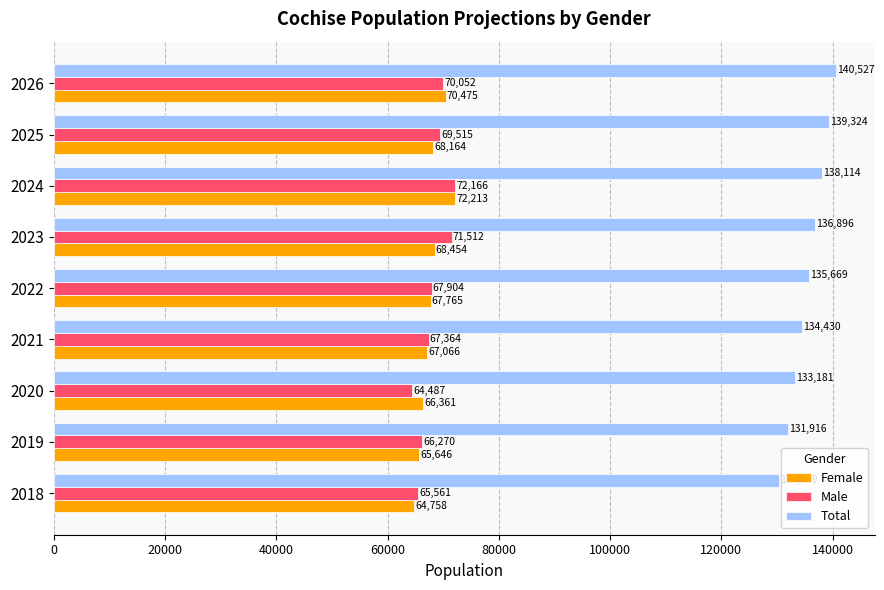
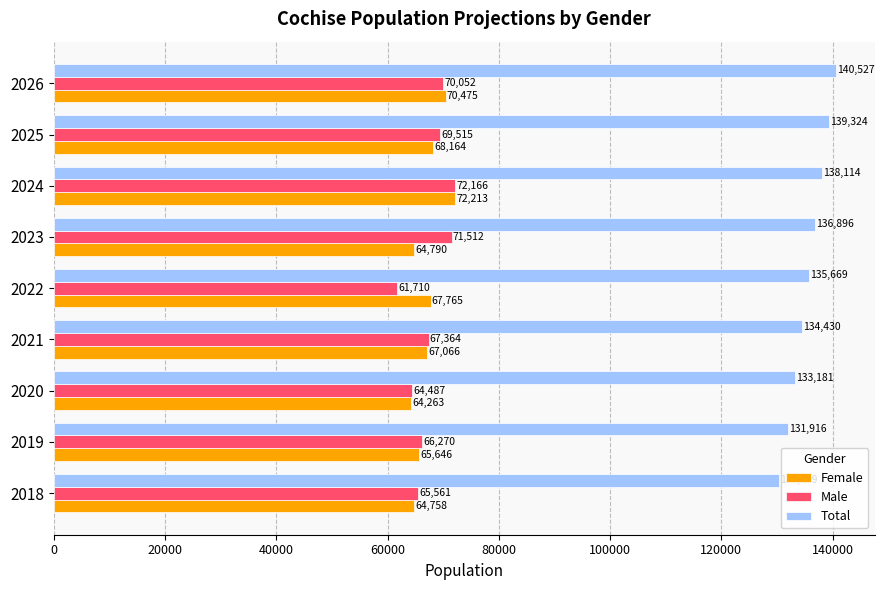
  {
    "Female": {
      "2026": "70,475",
      "2025": "68,164",
      "2024": "72,213",
-     "2023": "68,454",
+     "2023": "64,790",
      "2022": "67,765",
      "2021": "67,066",
-     "2020": "66,361",
+     "2020": "64,263",
      "2019": "65,646",
      "2018": "64,758"
    },
    "Male": {
      "2026": "70,052",
      "2025": "69,515",
      "2024": "72,166",
      "2023": "71,512",
-     "2022": "67,904",
+     "2022": "61,710",
      "2021": "67,364",
      "2020": "64,487",
      "2019": "66,270",
      "2018": "65,561"
    },
    "Total": {
      "2026": "140,527",
      "2025": "139,324",
      "2024": "138,114",
      "2023": "136,896",
      "2022": "135,669",
      "2021": "134,430",
      "2020": "133,181",
      "2019": "131,916"
    }
  }
